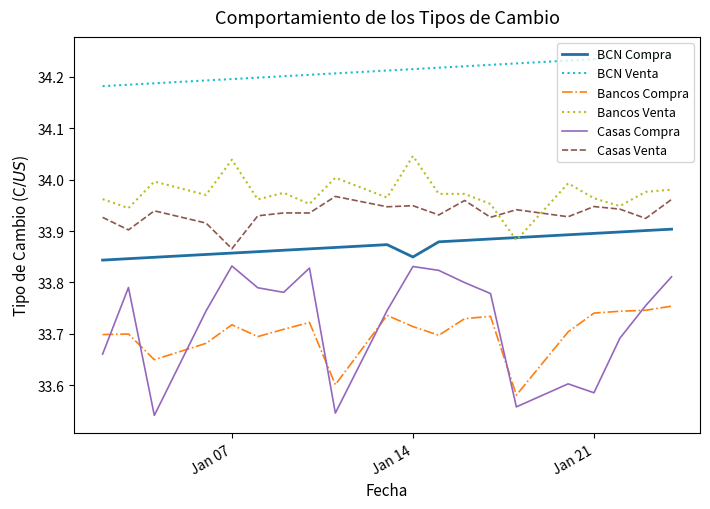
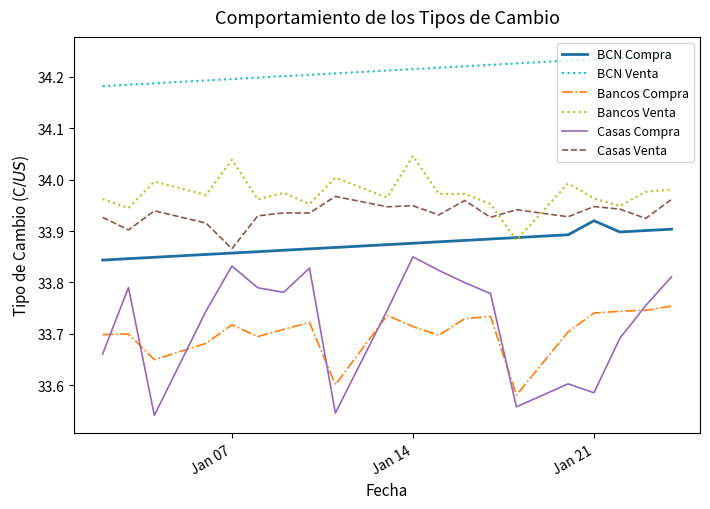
  {
    "BCN Compra": {
      "Jan 07": 33.86,
-     "Jan 14": 33.85,
-     "Jan 21": 33.90
+     "Jan 14": 33.88,
+     "Jan 21": 33.92
    },
    "BCN Venta": {
      "Jan 07": 34.20,
      "Jan 14": 34.22
    },
    "Bancos Compra": {
      "Jan 07": 33.72,
      "Jan 14": 33.71,
      "Jan 21": 33.74
    },
    "Bancos Venta": {
      "Jan 07": 34.04,
      "Jan 14": 34.05,
      "Jan 21": 33.96
    },
    "Casas Compra": {
      "Jan 07": 33.83,
-     "Jan 14": 33.83,
+     "Jan 14": 33.85,
      "Jan 21": 33.59
    },
    "Casas Venta": {
      "Jan 07": 33.87,
      "Jan 14": 33.95,
      "Jan 21": 33.95
    }
  }
